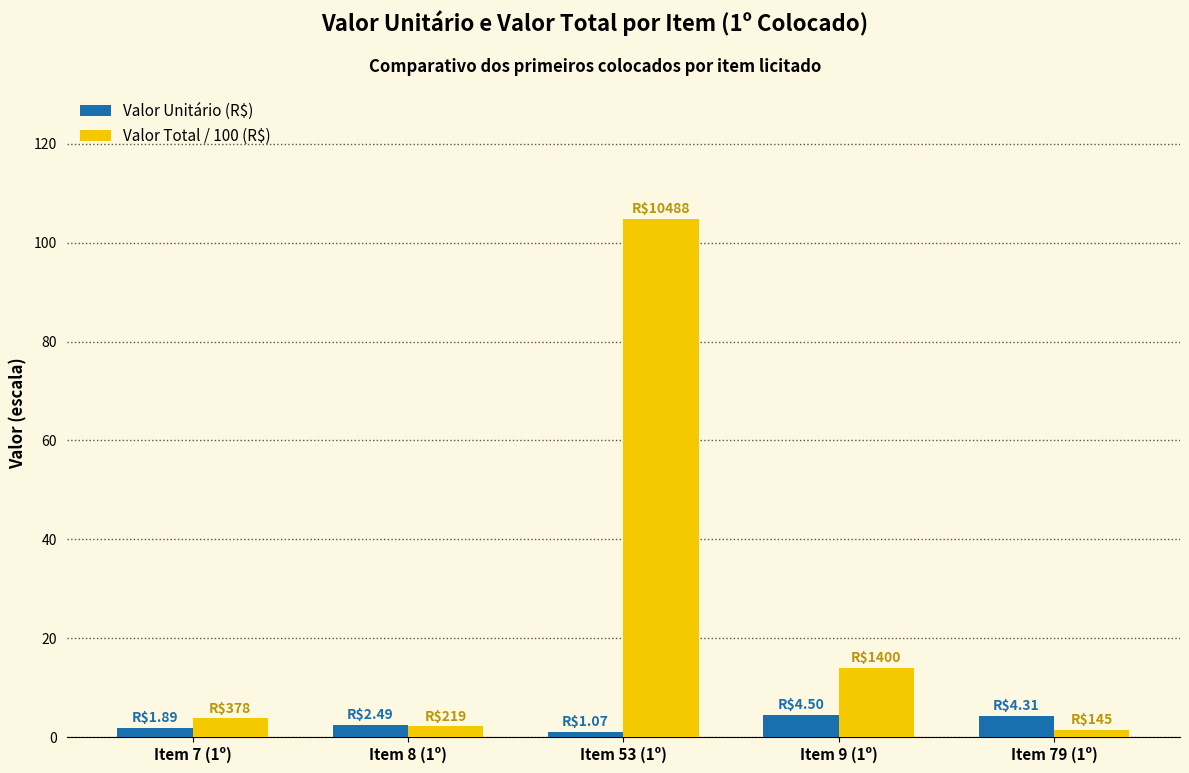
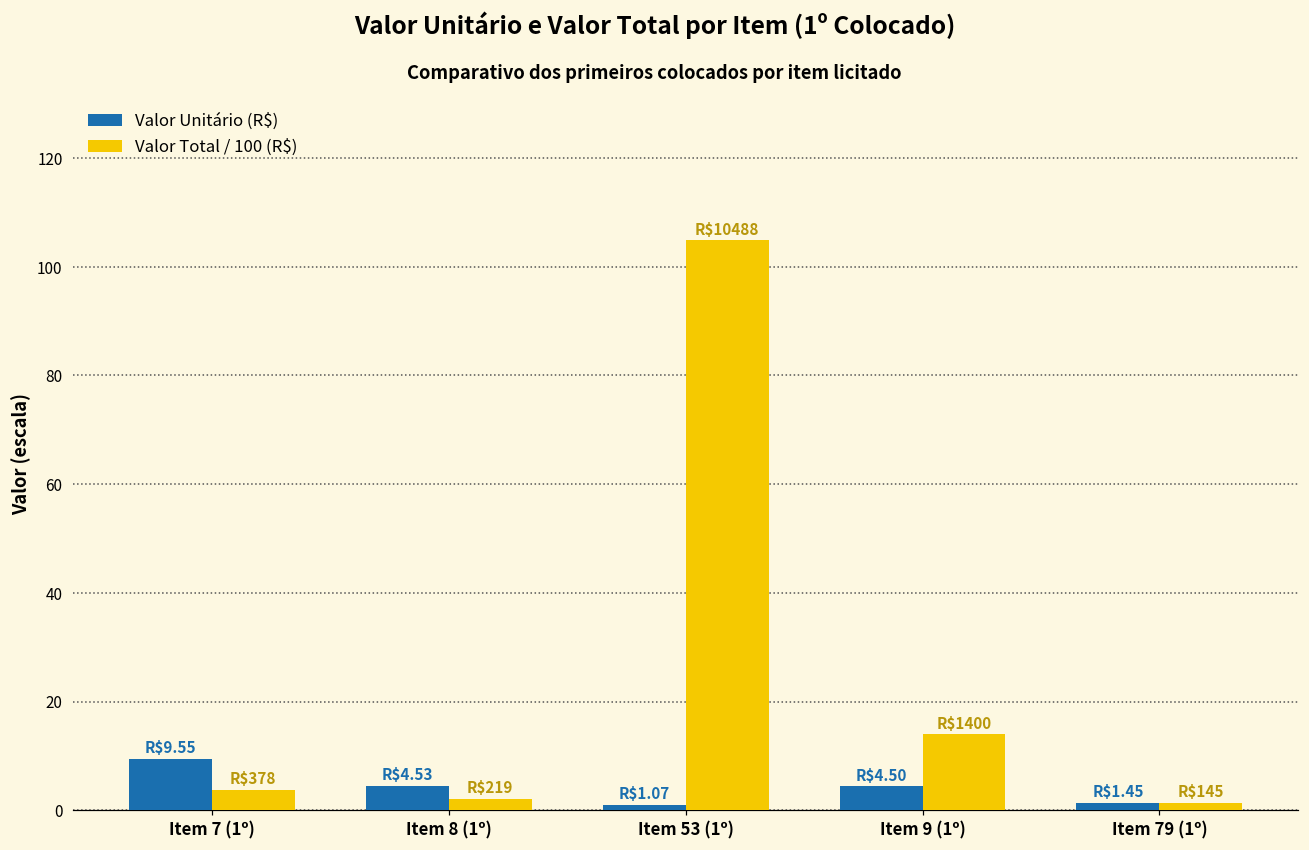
  {
    "Valor Unitário (R$)": {
-     "Item 7 (1º)": "$1.89",
-     "Item 8 (1º)": "$2.49",
+     "Item 7 (1º)": "$9.55",
+     "Item 8 (1º)": "$4.53",
      "Item 53 (1º)": "$1.07",
      "Item 9 (1º)": "$4.50",
-     "Item 79 (1º)": "$4.31"
+     "Item 79 (1º)": "$1.45"
    },
    "Valor Total / 100 (R$)": {
      "Item 7 (1º)": "$378",
      "Item 8 (1º)": "$219",
      "Item 53 (1º)": "$10488",
      "Item 9 (1º)": "$1400",
      "Item 79 (1º)": "$145"
    }
  }
